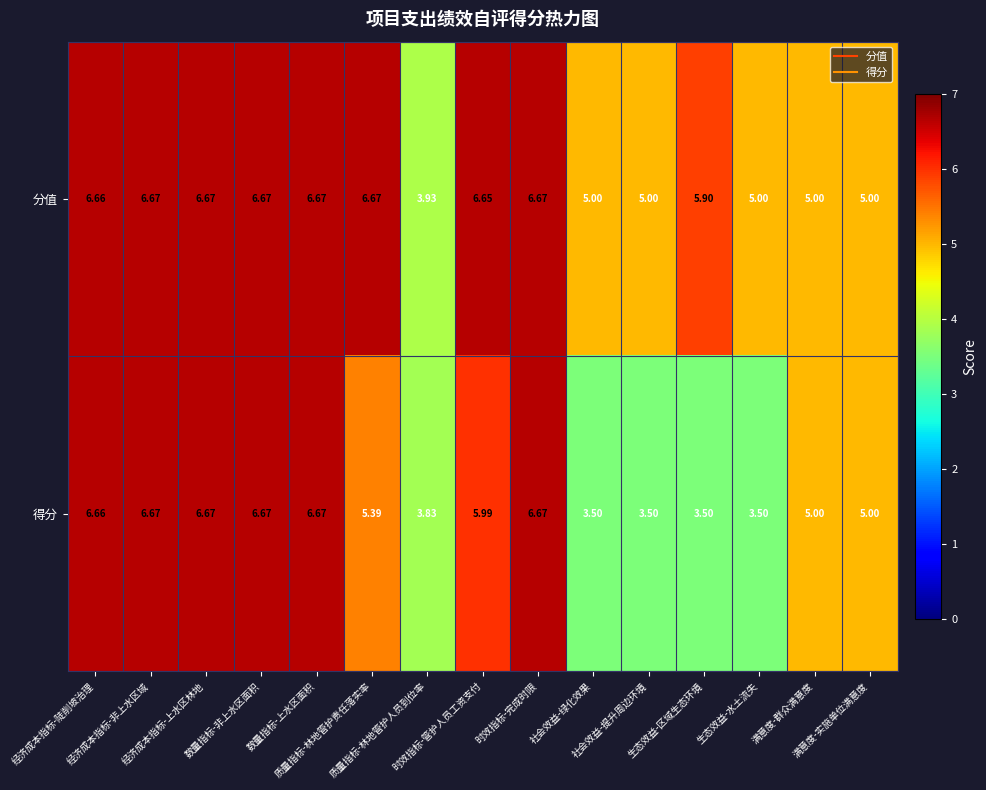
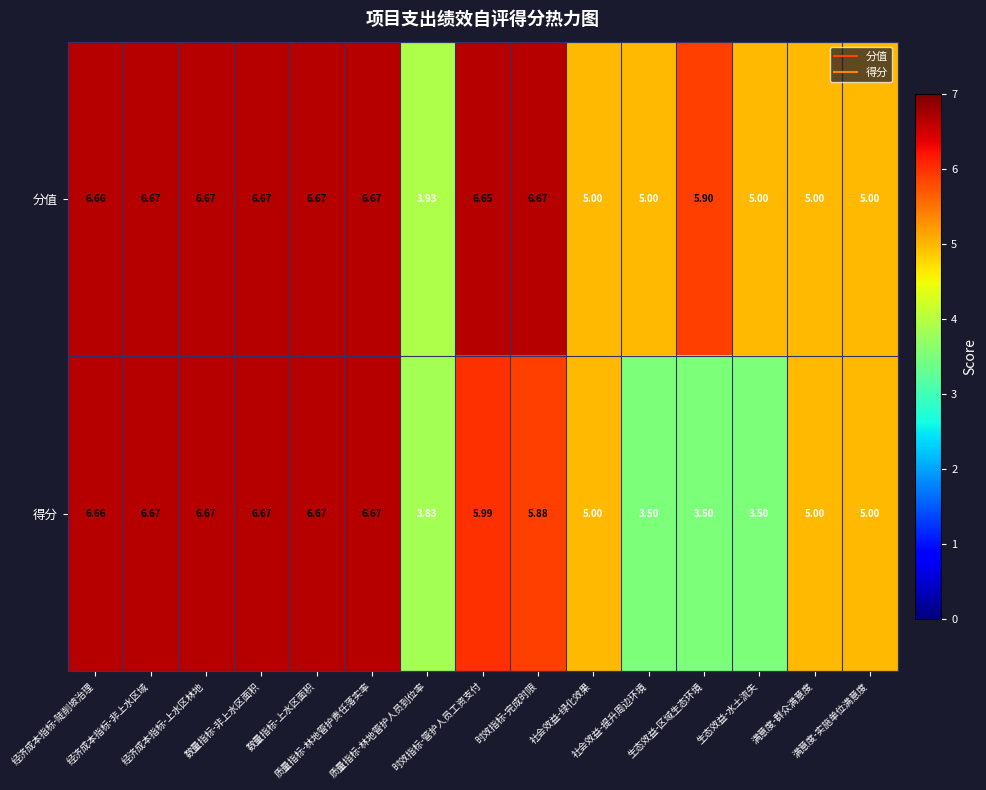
  {
    "分值": {
      "经济成本指标-陡削坡治理": 6.66,
      "经济成本指标-非上水区域": 6.67,
      "经济成本指标-上水区林地": 6.67,
      "数量指标-非上水区面积": 6.67,
      "数量指标-上水区面积": 6.67,
      "质量指标-林地管护责任落实率": 6.67,
      "质量指标-林地管护人员到位率": 3.93,
      "时效指标-管护人员工资支付": 6.65,
      "时效指标-完成时限": 6.67,
      "社会效益-绿化效果": 5.00,
      "社会效益-提升周边环境": 5.00,
      "生态效益-区域生态环境": 5.90,
      "生态效益-水土流失": 5.00,
      "满意度-群众满意度": 5.00,
      "满意度-实施单位满意度": 5.00
    },
    "得分": {
      "经济成本指标-陡削坡治理": 6.66,
      "经济成本指标-非上水区域": 6.67,
      "经济成本指标-上水区林地": 6.67,
      "数量指标-非上水区面积": 6.67,
      "数量指标-上水区面积": 6.67,
-     "质量指标-林地管护责任落实率": 5.39,
+     "质量指标-林地管护责任落实率": 6.67,
      "质量指标-林地管护人员到位率": 3.83,
      "时效指标-管护人员工资支付": 5.99,
-     "时效指标-完成时限": 6.67,
-     "社会效益-绿化效果": 3.50,
+     "时效指标-完成时限": 5.88,
+     "社会效益-绿化效果": 5.00,
      "社会效益-提升周边环境": 3.50,
      "生态效益-区域生态环境": 3.50,
      "生态效益-水土流失": 3.50,
      "满意度-群众满意度": 5.00,
      "满意度-实施单位满意度": 5.00
    }
  }
